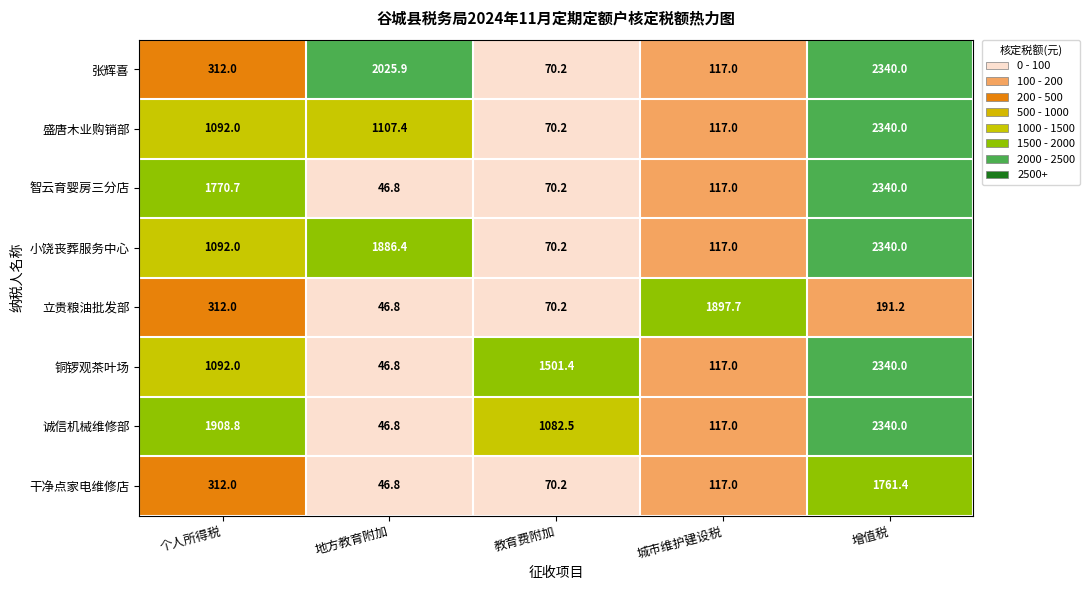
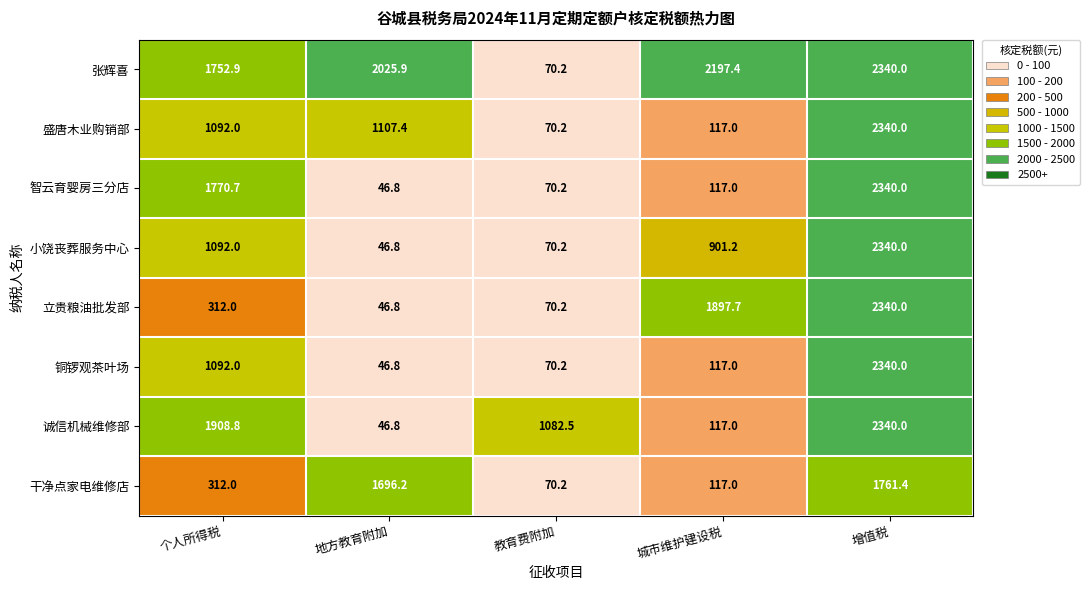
  {
    "张辉喜": {
-     "个人所得税": 312.0,
+     "个人所得税": 1752.9,
      "地方教育附加": 2025.9,
      "教育费附加": 70.2,
-     "城市维护建设税": 117.0,
+     "城市维护建设税": 2197.4,
      "增值税": 2340.0
    },
    "盛唐木业购销部": {
      "个人所得税": 1092.0,
      "地方教育附加": 1107.4,
      "教育费附加": 70.2,
      "城市维护建设税": 117.0,
      "增值税": 2340.0
    },
    "智云育婴房三分店": {
      "个人所得税": 1770.7,
      "地方教育附加": 46.8,
      "教育费附加": 70.2,
      "城市维护建设税": 117.0,
      "增值税": 2340.0
    },
    "小饶丧葬服务中心": {
      "个人所得税": 1092.0,
-     "地方教育附加": 1886.4,
+     "地方教育附加": 46.8,
      "教育费附加": 70.2,
-     "城市维护建设税": 117.0,
+     "城市维护建设税": 901.2,
      "增值税": 2340.0
    },
    "立贵粮油批发部": {
      "个人所得税": 312.0,
      "地方教育附加": 46.8,
      "教育费附加": 70.2,
      "城市维护建设税": 1897.7,
-     "增值税": 191.2
+     "增值税": 2340.0
    },
    "铜锣观茶叶场": {
      "个人所得税": 1092.0,
      "地方教育附加": 46.8,
-     "教育费附加": 1501.4,
+     "教育费附加": 70.2,
      "城市维护建设税": 117.0,
      "增值税": 2340.0
    },
    "诚信机械维修部": {
      "个人所得税": 1908.8,
      "地方教育附加": 46.8,
      "教育费附加": 1082.5,
      "城市维护建设税": 117.0,
      "增值税": 2340.0
    },
    "干净点家电维修店": {
      "个人所得税": 312.0,
-     "地方教育附加": 46.8,
+     "地方教育附加": 1696.2,
      "教育费附加": 70.2,
      "城市维护建设税": 117.0,
      "增值税": 1761.4
    }
  }
